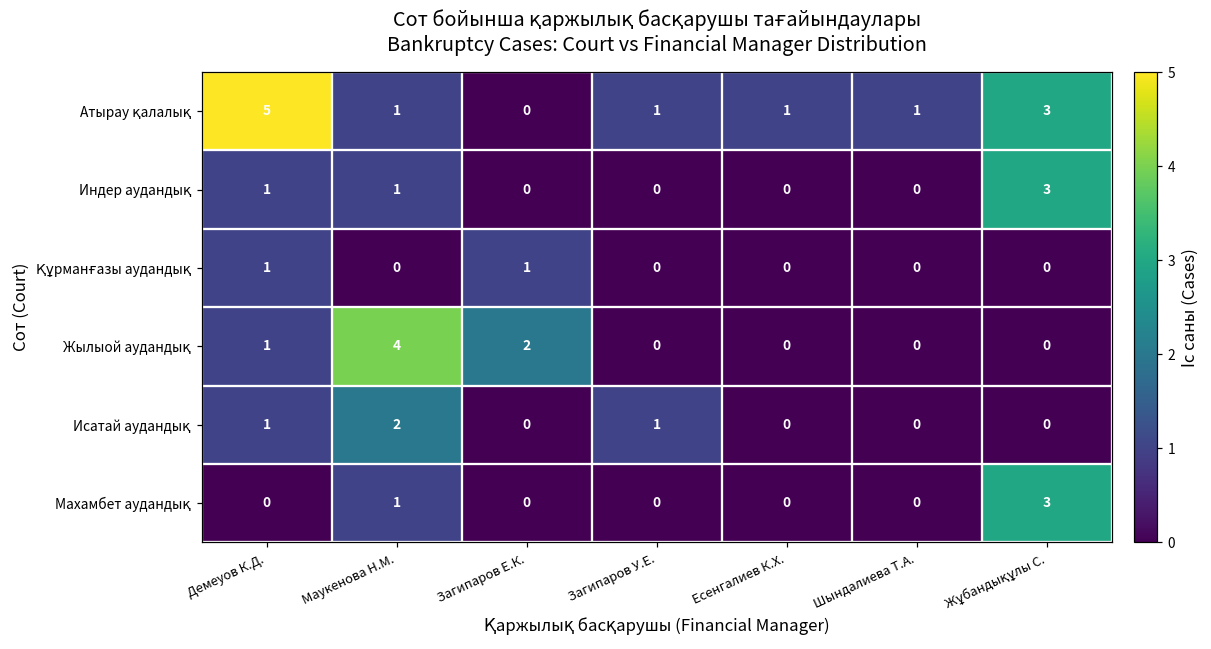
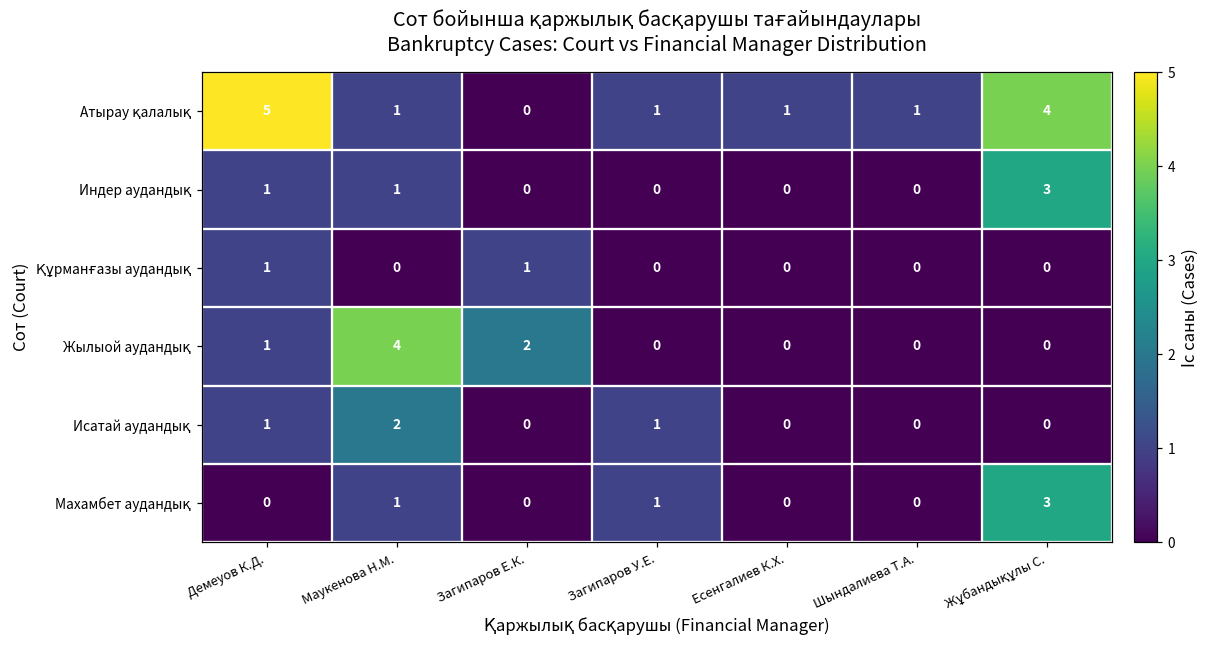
  {
    "Атырау қалалық": {
      "Демеуов К.Д.": 5,
      "Маукенова Н.М.": 1,
      "Загипаров Е.К.": 0,
      "Загипаров У.Е.": 1,
      "Есенгалиев К.Х.": 1,
      "Шындалиева Т.А.": 1,
-     "Жұбандықұлы С.": 3
+     "Жұбандықұлы С.": 4
    },
    "Индер аудандық": {
      "Демеуов К.Д.": 1,
      "Маукенова Н.М.": 1,
      "Загипаров Е.К.": 0,
      "Загипаров У.Е.": 0,
      "Есенгалиев К.Х.": 0,
      "Шындалиева Т.А.": 0,
      "Жұбандықұлы С.": 3
    },
    "Құрманғазы аудандық": {
      "Демеуов К.Д.": 1,
      "Маукенова Н.М.": 0,
      "Загипаров Е.К.": 1,
      "Загипаров У.Е.": 0,
      "Есенгалиев К.Х.": 0,
      "Шындалиева Т.А.": 0,
      "Жұбандықұлы С.": 0
    },
    "Жылыой аудандық": {
      "Демеуов К.Д.": 1,
      "Маукенова Н.М.": 4,
      "Загипаров Е.К.": 2,
      "Загипаров У.Е.": 0,
      "Есенгалиев К.Х.": 0,
      "Шындалиева Т.А.": 0,
      "Жұбандықұлы С.": 0
    },
    "Исатай аудандық": {
      "Демеуов К.Д.": 1,
      "Маукенова Н.М.": 2,
      "Загипаров Е.К.": 0,
      "Загипаров У.Е.": 1,
      "Есенгалиев К.Х.": 0,
      "Шындалиева Т.А.": 0,
      "Жұбандықұлы С.": 0
    },
    "Махамбет аудандық": {
      "Демеуов К.Д.": 0,
      "Маукенова Н.М.": 1,
      "Загипаров Е.К.": 0,
-     "Загипаров У.Е.": 0,
+     "Загипаров У.Е.": 1,
      "Есенгалиев К.Х.": 0,
      "Шындалиева Т.А.": 0,
      "Жұбандықұлы С.": 3
    }
  }
